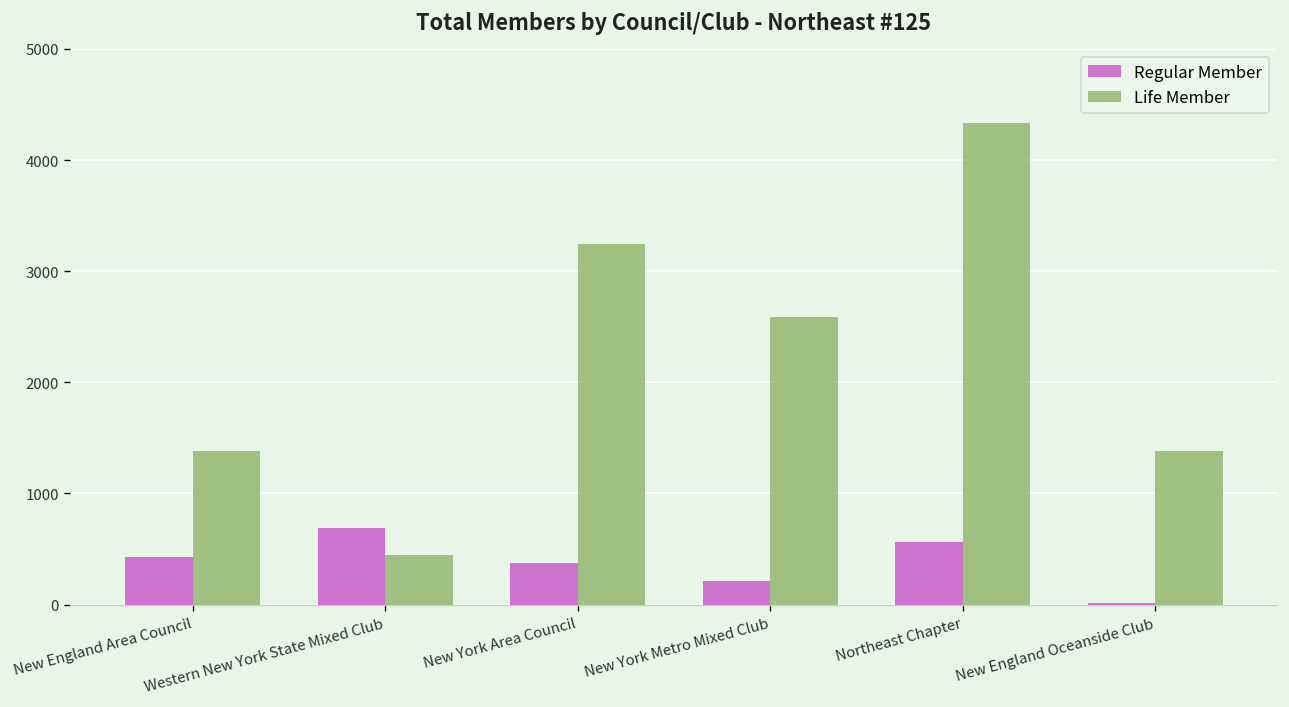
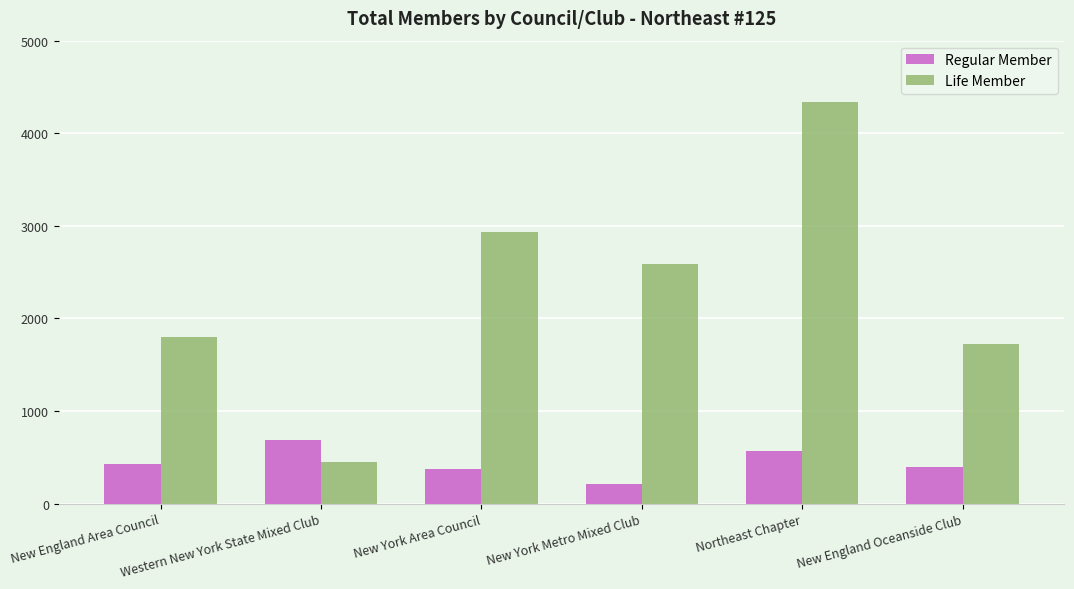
  {
    "Regular Member": {
      "New England Area Council": 400,
      "Western New York State Mixed Club": 700,
      "New York Area Council": 400,
      "New York Metro Mixed Club": 200,
      "Northeast Chapter": 600,
-     "New England Oceanside Club": 0
+     "New England Oceanside Club": 400
    },
    "Life Member": {
-     "New England Area Council": 1400,
+     "New England Area Council": 1800,
      "Western New York State Mixed Club": 400,
-     "New York Area Council": 3200,
+     "New York Area Council": 2900,
      "New York Metro Mixed Club": 2600,
      "Northeast Chapter": 4300,
-     "New England Oceanside Club": 1400
+     "New England Oceanside Club": 1700
    }
  }
